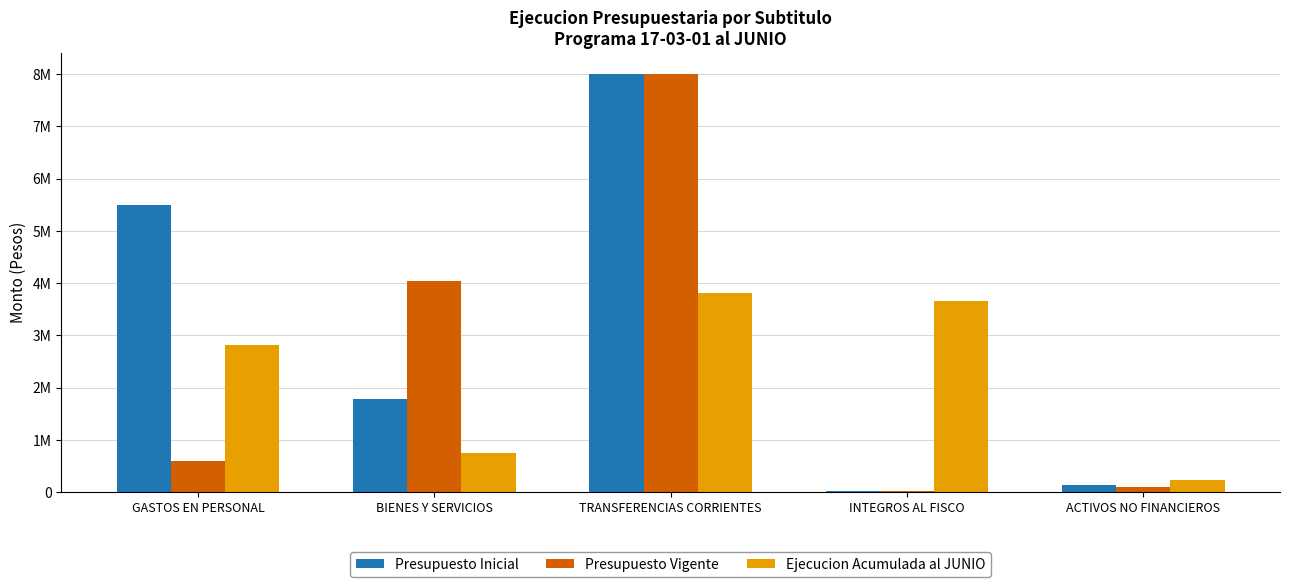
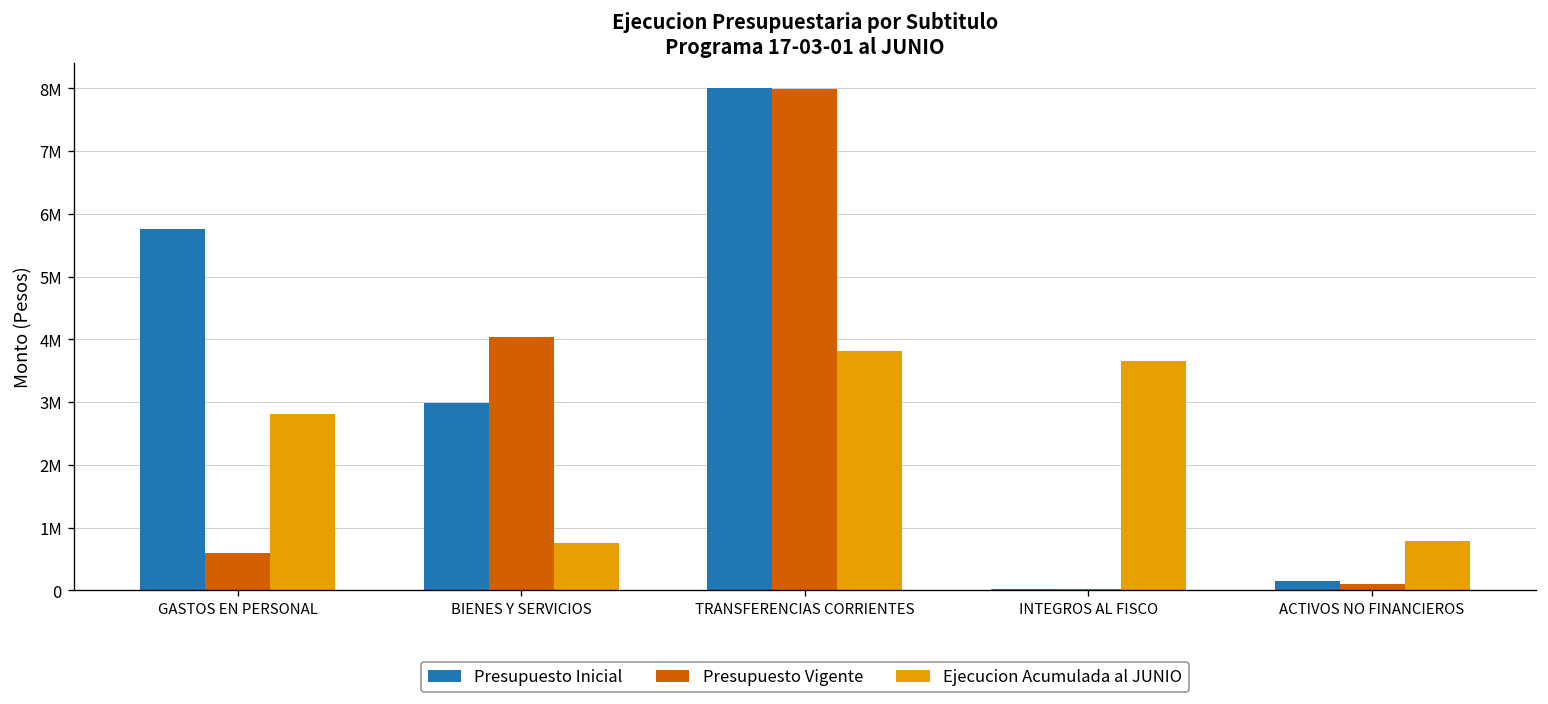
  {
    "Presupuesto Inicial": {
-     "GASTOS EN PERSONAL": 5500000,
-     "BIENES Y SERVICIOS": 1800000,
+     "GASTOS EN PERSONAL": 5800000,
+     "BIENES Y SERVICIOS": 3000000,
      "TRANSFERENCIAS CORRIENTES": 8000000,
      "ACTIVOS NO FINANCIEROS": 100000
    },
    "Presupuesto Vigente": {
      "GASTOS EN PERSONAL": 600000,
      "BIENES Y SERVICIOS": 4000000,
      "TRANSFERENCIAS CORRIENTES": 8000000,
      "ACTIVOS NO FINANCIEROS": 100000
    },
    "Ejecucion Acumulada al JUNIO": {
      "GASTOS EN PERSONAL": 2800000,
      "BIENES Y SERVICIOS": 800000,
      "TRANSFERENCIAS CORRIENTES": 3800000,
      "INTEGROS AL FISCO": 3700000,
-     "ACTIVOS NO FINANCIEROS": 200000
+     "ACTIVOS NO FINANCIEROS": 800000
    }
  }
